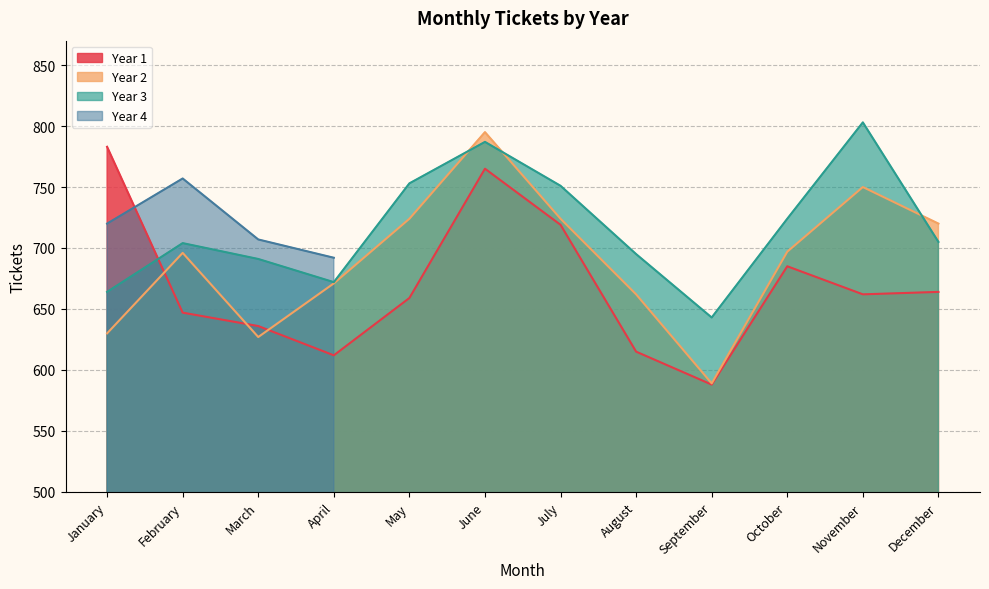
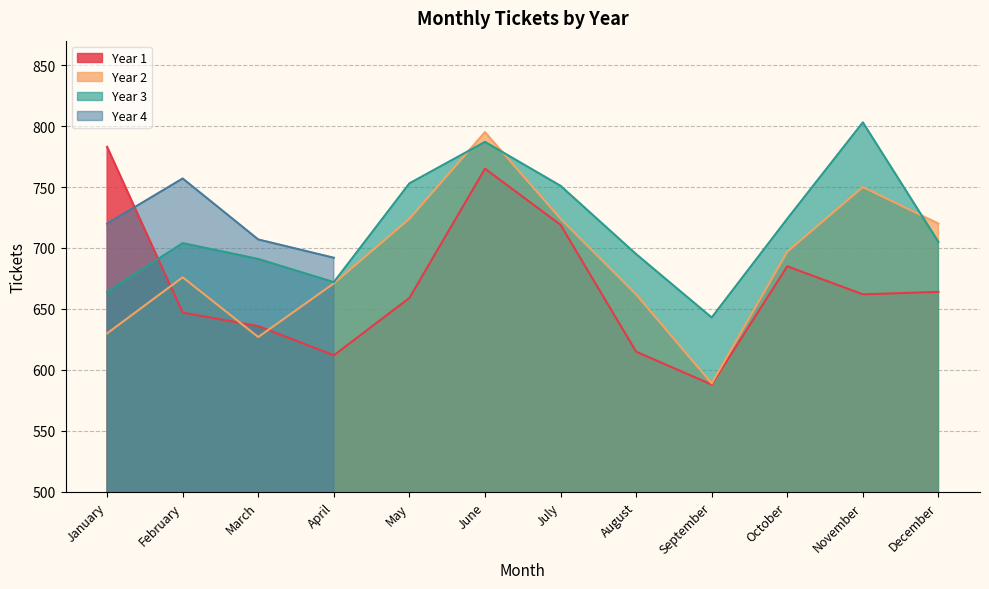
  {
    "Year 1": {
      "January": 783,
      "February": 647,
      "March": 636,
      "April": 612,
      "May": 659,
      "June": 765,
      "July": 719,
      "August": 615,
      "October": 685,
      "November": 662,
      "December": 664
    },
    "Year 2": {
      "January": 630,
-     "February": 696,
+     "February": 676,
      "March": 627,
      "May": 724,
      "June": 795,
      "July": 724,
      "August": 662,
      "October": 697,
      "November": 750,
      "December": 720
    }
  }
